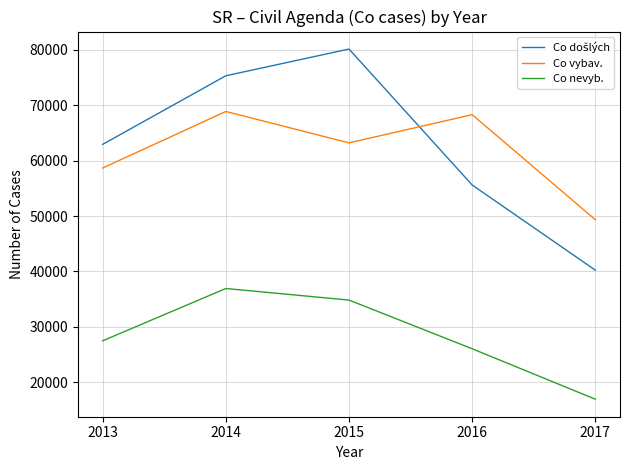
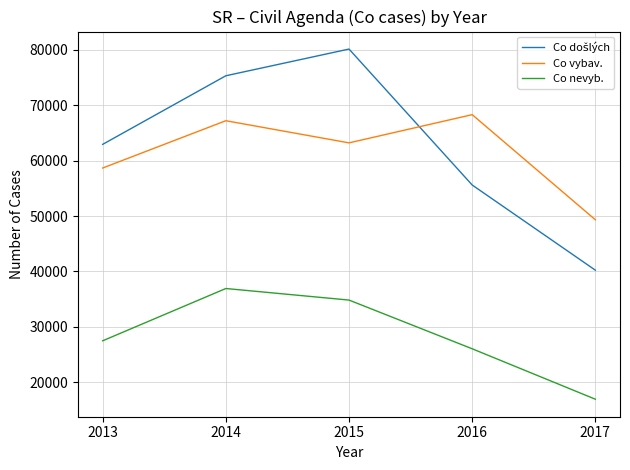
  {
    "Co došlých": {
      "2013": 63000,
      "2014": 75000,
      "2015": 80000,
      "2016": 56000,
      "2017": 40000
    },
    "Co vybav.": {
      "2013": 59000,
-     "2014": 69000,
+     "2014": 67000,
      "2015": 63000,
      "2016": 68000,
      "2017": 49000
    },
    "Co nevyb.": {
      "2013": 27000,
      "2014": 37000,
      "2015": 35000,
      "2016": 26000,
      "2017": 17000
    }
  }
